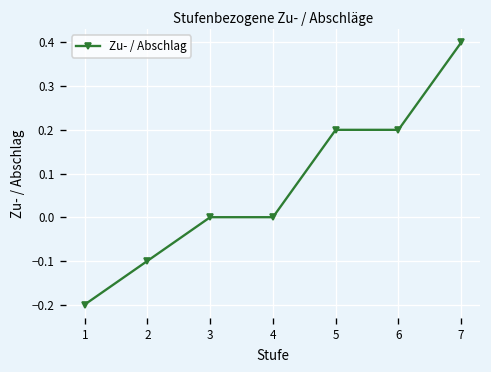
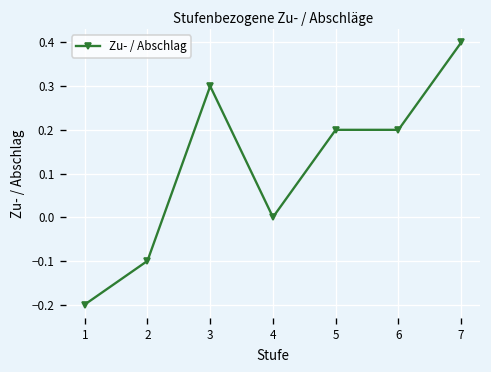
  {
    "1": -0.2,
    "2": -0.1,
-   "3": 0.0,
+   "3": 0.3,
    "4": 0.0,
    "5": 0.2,
    "6": 0.2,
    "7": 0.4
  }
